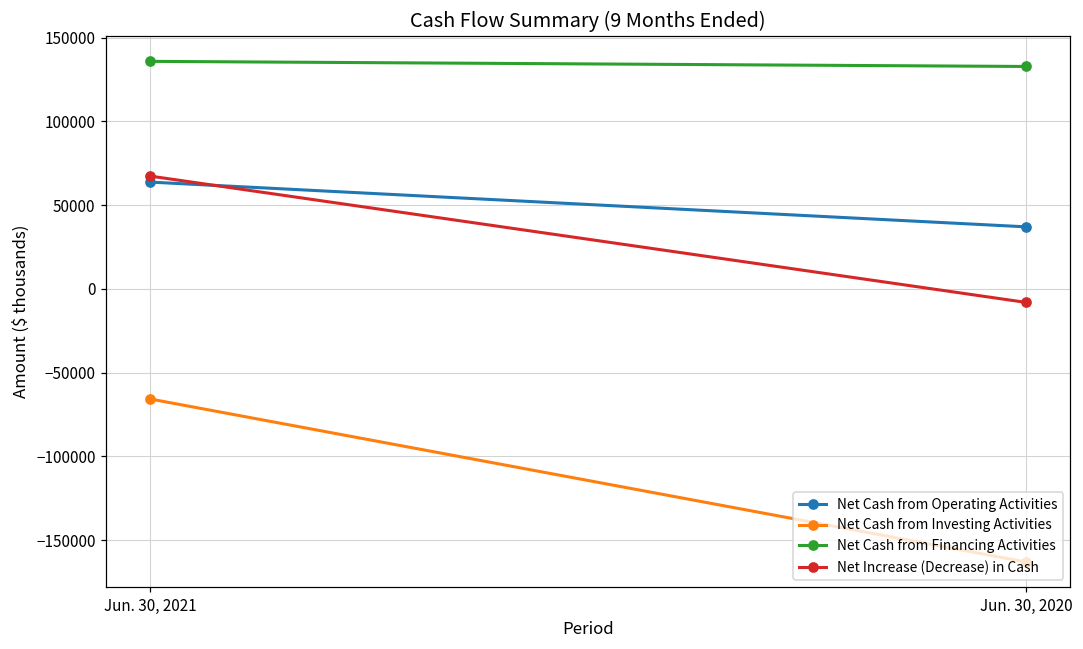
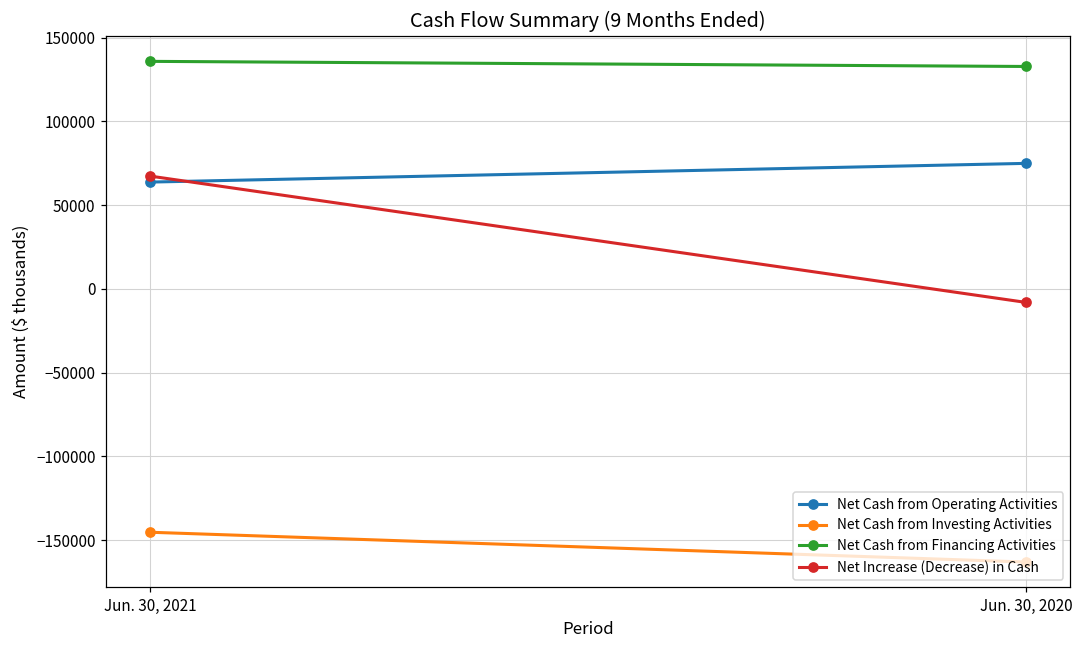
  {
    "Net Cash from Operating Activities": {
      "Jun. 30, 2021": 64000,
-     "Jun. 30, 2020": 37000
+     "Jun. 30, 2020": 75000
    },
    "Net Cash from Investing Activities": {
-     "Jun. 30, 2021": -66000
+     "Jun. 30, 2021": -145000
    },
    "Net Cash from Financing Activities": {
      "Jun. 30, 2021": 136000,
      "Jun. 30, 2020": 133000
    },
    "Net Increase (Decrease) in Cash": {
      "Jun. 30, 2021": 67000,
      "Jun. 30, 2020": -8000
    }
  }
